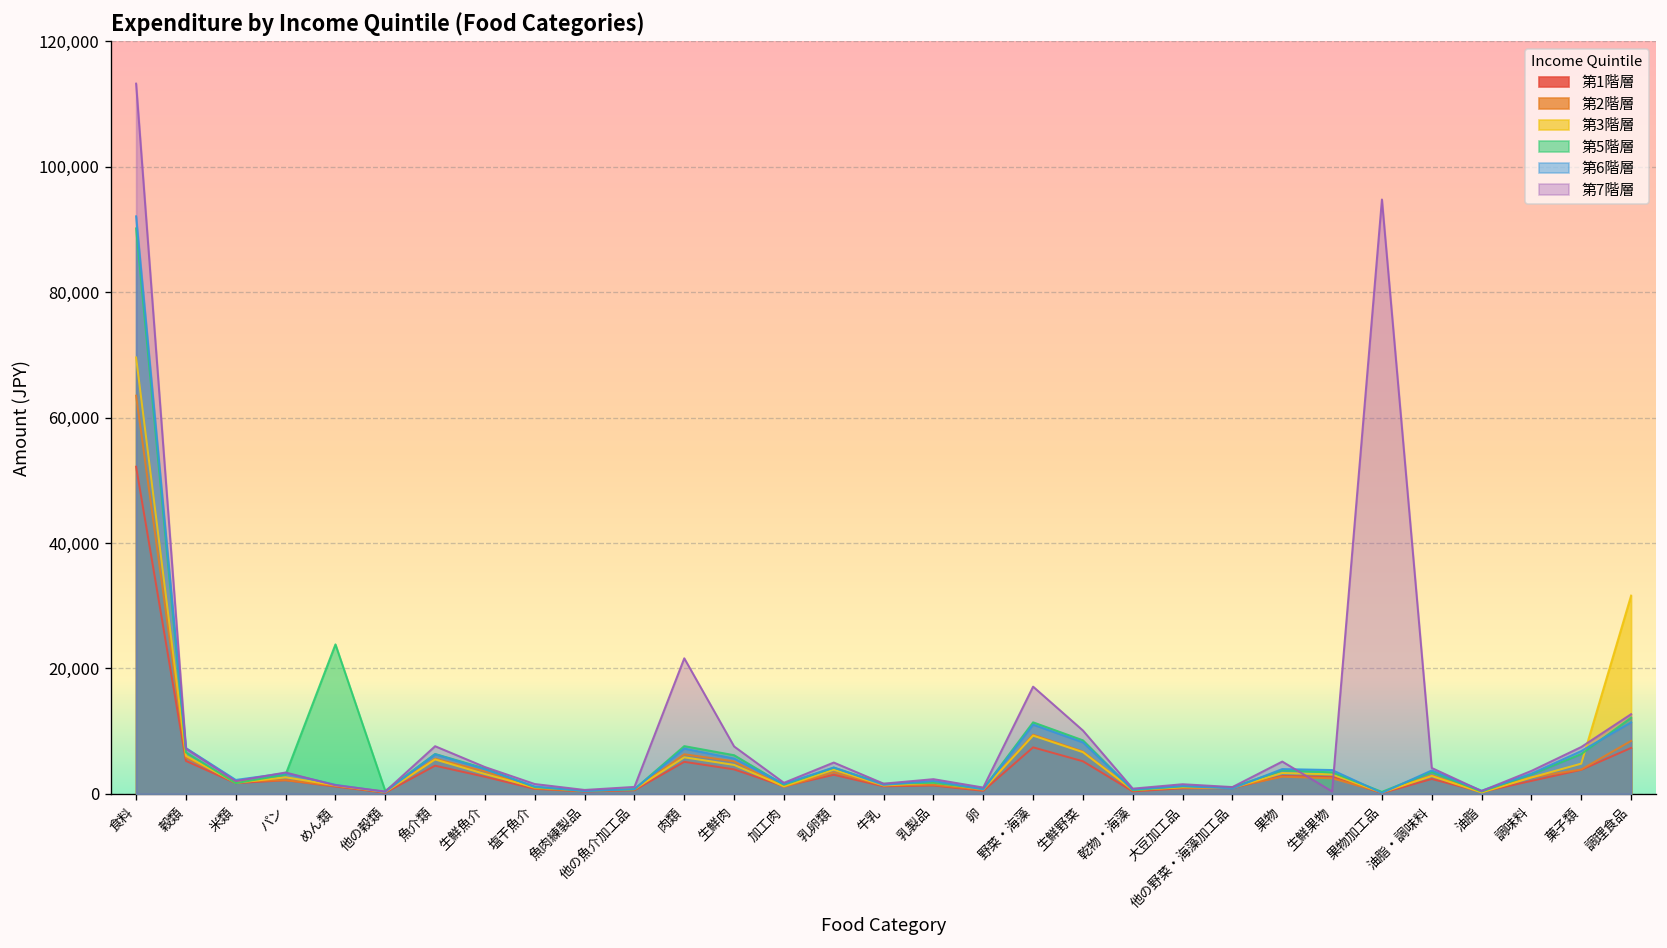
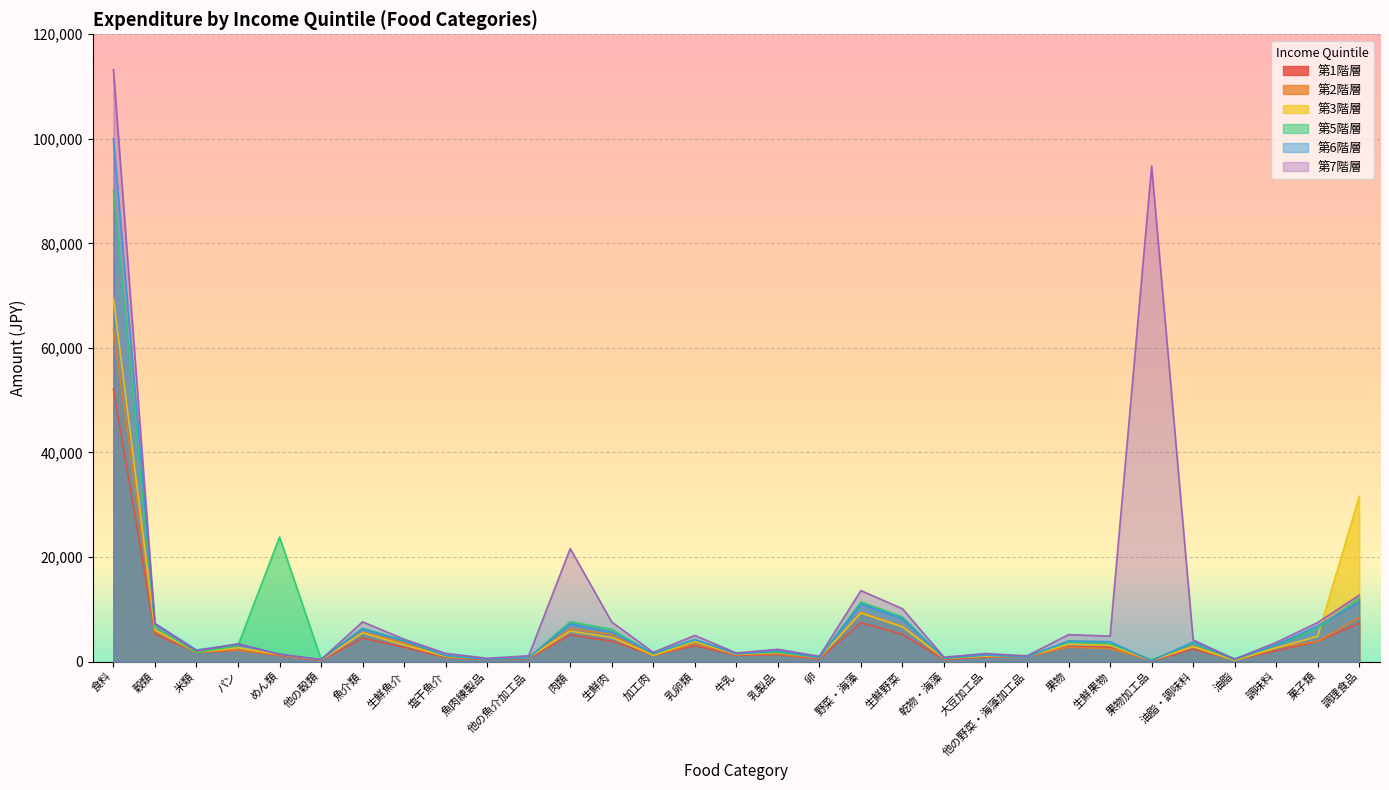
  {
    "第3階層": {
      "食料": "70,000",
      "生鮮肉": "5,000",
      "菓子類": "5,000",
      "調理食品": "32,000"
    },
    "第5階層": {
      "食料": "90,000",
      "穀類": "7,000",
      "めん類": "24,000",
      "生鮮肉": "6,000",
      "調理食品": "12,000"
    },
    "第6階層": {
-     "食料": "92,000",
+     "食料": "100,000",
      "調理食品": "11,000"
    },
    "第7階層": {
      "食料": "113,000",
      "魚介類": "8,000",
      "肉類": "22,000",
      "生鮮肉": "8,000",
      "乳卵類": "5,000",
-     "野菜・海藻": "17,000",
+     "野菜・海藻": "14,000",
      "生鮮野菜": "10,000",
      "果物": "5,000",
-     "生鮮果物": "0",
+     "生鮮果物": "5,000",
      "果物加工品": "95,000",
      "菓子類": "7,000",
      "調理食品": "13,000"
    }
  }
